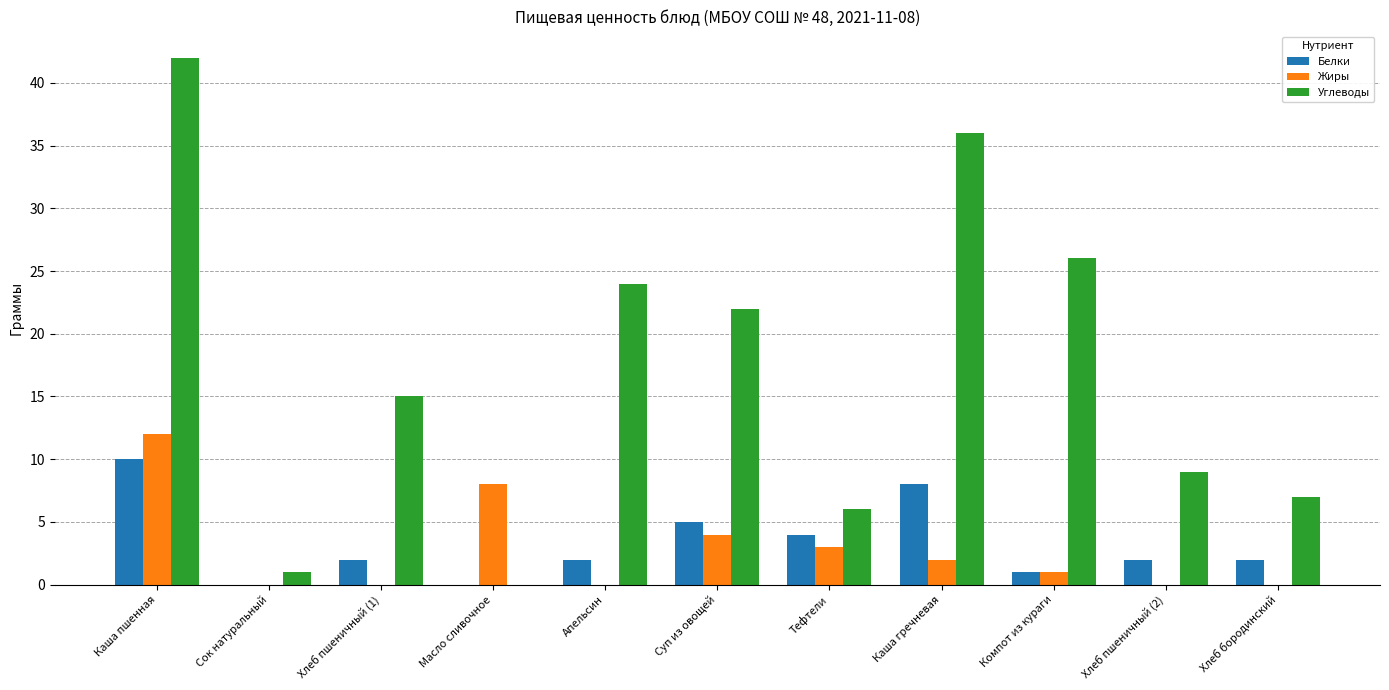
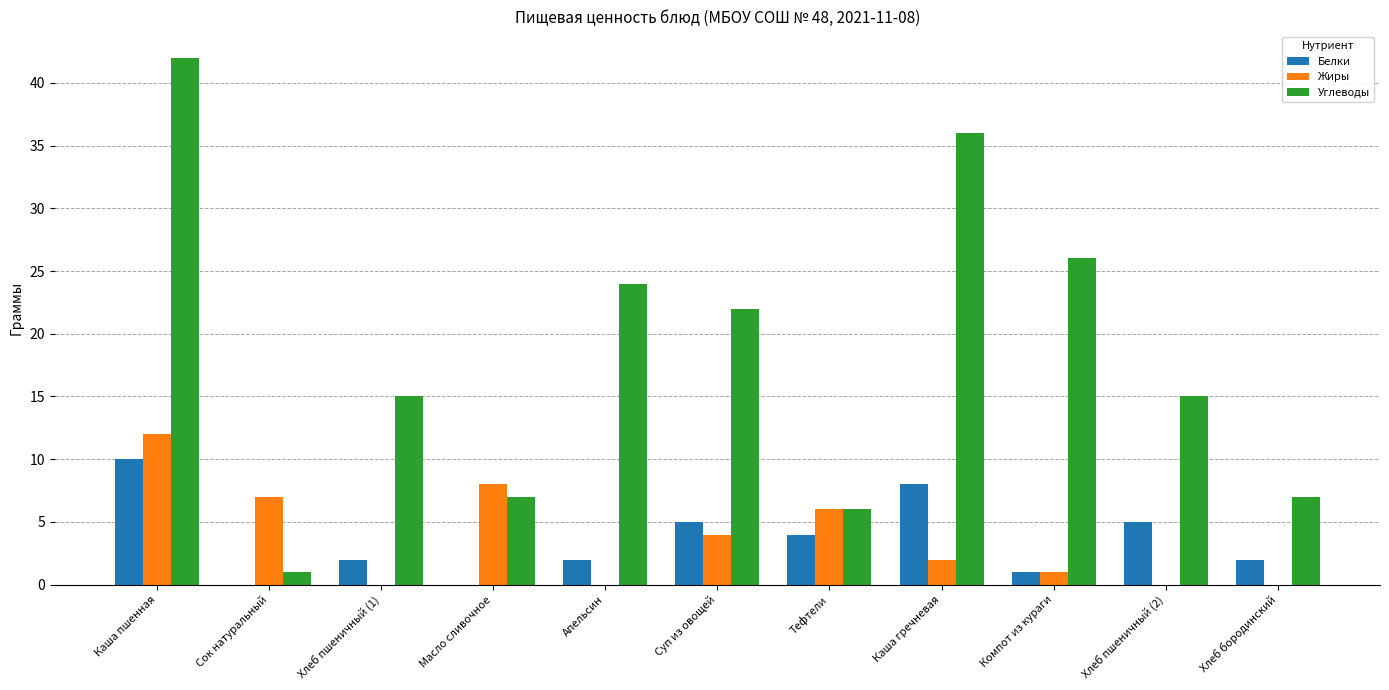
  {
    "Белки": {
      "Каша пшенная": 10,
      "Сок натуральный": 0,
      "Хлеб пшеничный (1)": 2,
      "Масло сливочное": 0,
      "Апельсин": 2,
      "Суп из овощей": 5,
      "Тефтели": 4,
      "Каша гречневая": 8,
      "Компот из кураги": 1,
-     "Хлеб пшеничный (2)": 2,
+     "Хлеб пшеничный (2)": 5,
      "Хлеб бородинский": 2
    },
    "Жиры": {
      "Каша пшенная": 12,
-     "Сок натуральный": 0,
+     "Сок натуральный": 7,
      "Хлеб пшеничный (1)": 0,
      "Масло сливочное": 8,
      "Апельсин": 0,
      "Суп из овощей": 4,
-     "Тефтели": 3,
+     "Тефтели": 6,
      "Каша гречневая": 2,
      "Компот из кураги": 1,
      "Хлеб пшеничный (2)": 0,
      "Хлеб бородинский": 0
    },
    "Углеводы": {
      "Каша пшенная": 42,
      "Сок натуральный": 1,
      "Хлеб пшеничный (1)": 15,
-     "Масло сливочное": 0,
+     "Масло сливочное": 7,
      "Апельсин": 24,
      "Суп из овощей": 22,
      "Тефтели": 6,
      "Каша гречневая": 36,
      "Компот из кураги": 26,
-     "Хлеб пшеничный (2)": 9,
+     "Хлеб пшеничный (2)": 15,
      "Хлеб бородинский": 7
    }
  }
